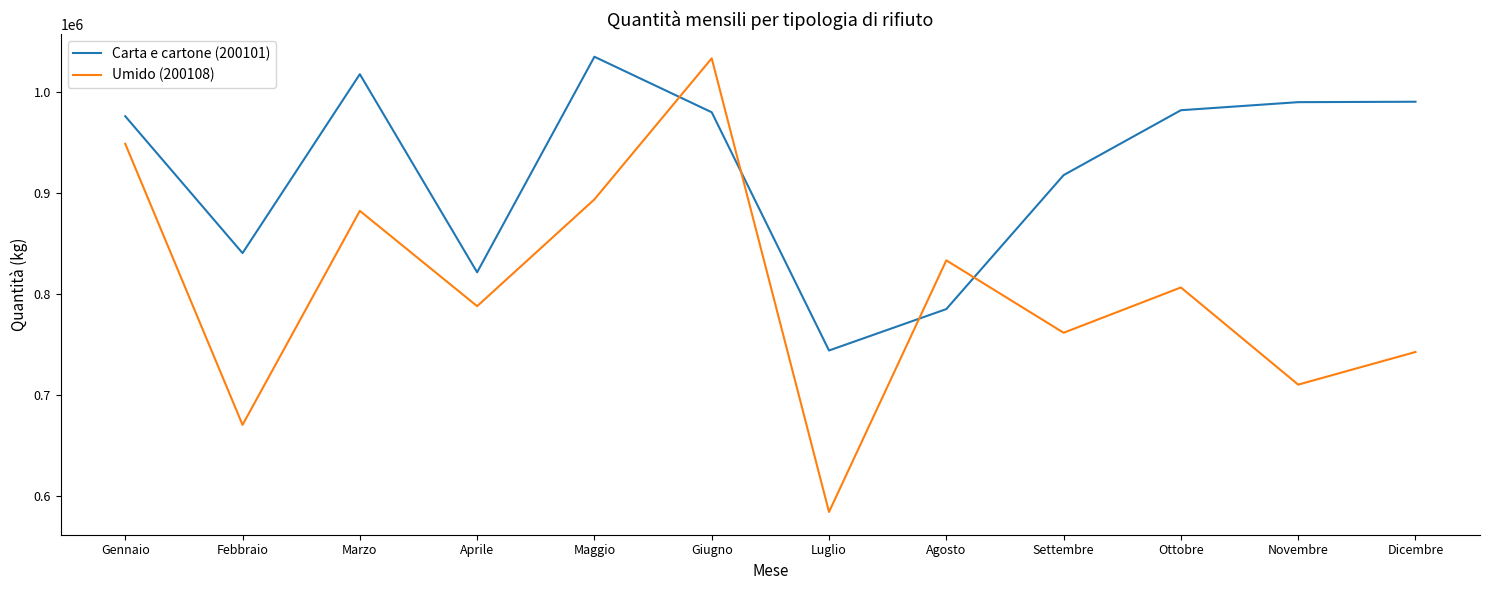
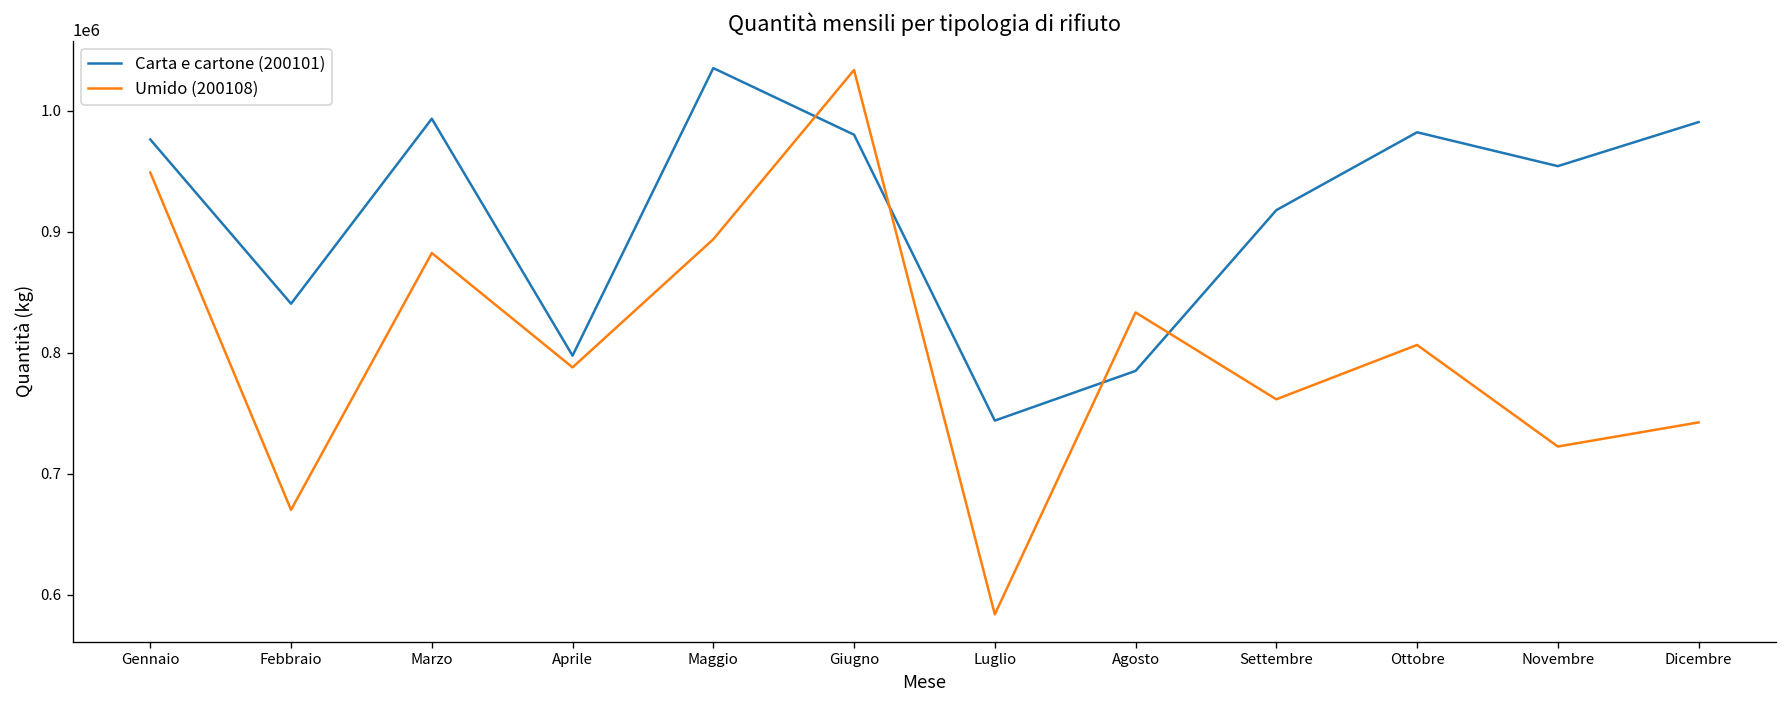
  {
    "Carta e cartone (200101)": {
      "Gennaio": 976000,
      "Febbraio": 841000,
-     "Marzo": 1018000,
-     "Aprile": 822000,
+     "Marzo": 994000,
+     "Aprile": 798000,
      "Maggio": 1035000,
      "Giugno": 980000,
      "Luglio": 744000,
      "Agosto": 785000,
      "Settembre": 918000,
      "Ottobre": 982000,
-     "Novembre": 990000,
+     "Novembre": 954000,
      "Dicembre": 991000
    },
    "Umido (200108)": {
      "Gennaio": 949000,
      "Febbraio": 670000,
      "Marzo": 883000,
      "Aprile": 788000,
      "Maggio": 894000,
      "Giugno": 1034000,
      "Luglio": 584000,
      "Agosto": 833000,
      "Settembre": 762000,
      "Ottobre": 806000,
-     "Novembre": 710000,
+     "Novembre": 722000,
      "Dicembre": 742000
    }
  }
